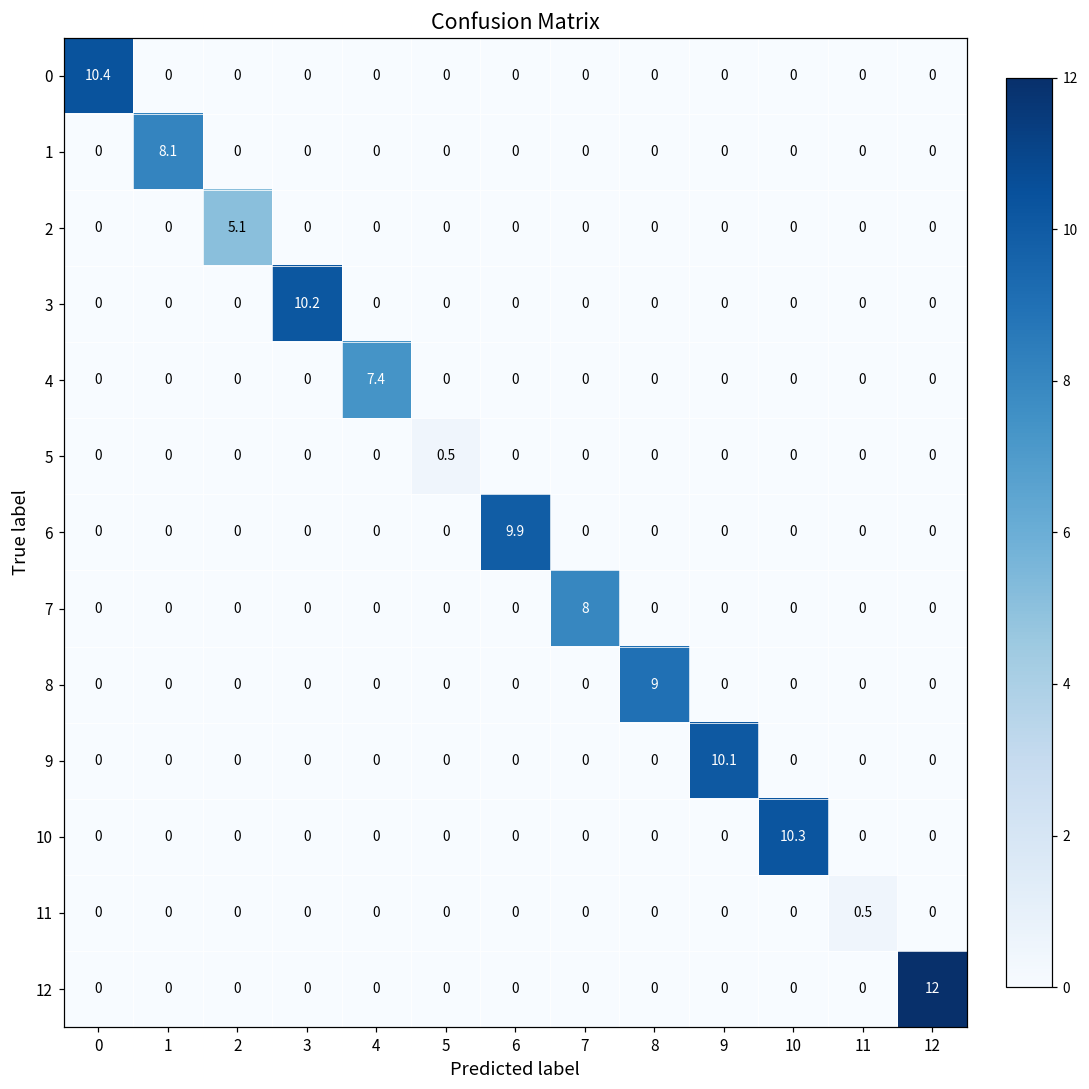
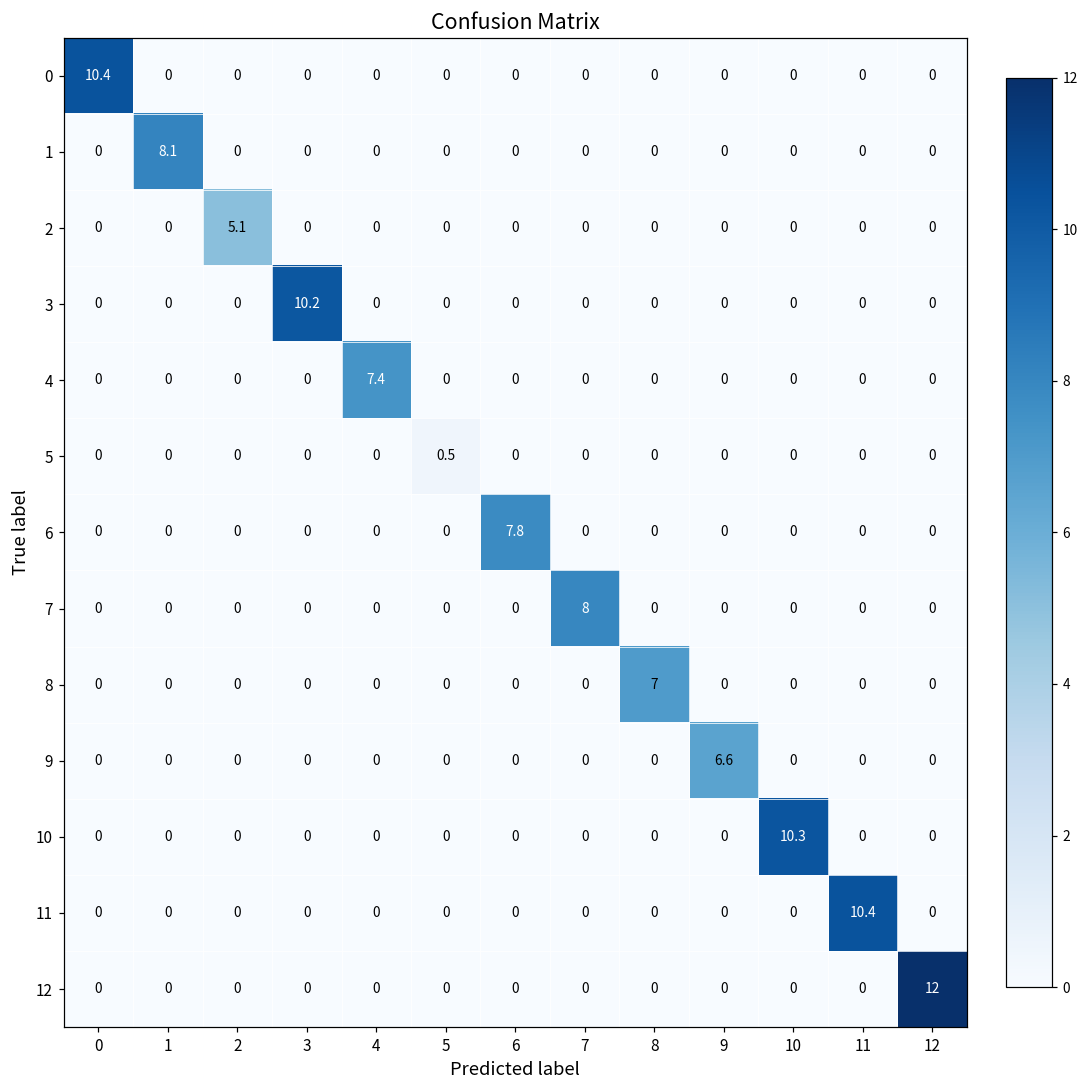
  {
    "0": {
      "0": 10.4,
      "1": 0,
      "2": 0,
      "3": 0,
      "4": 0,
      "5": 0,
      "6": 0,
      "7": 0,
      "8": 0,
      "9": 0,
      "10": 0,
      "11": 0,
      "12": 0
    },
    "1": {
      "0": 0,
      "1": 8.1,
      "2": 0,
      "3": 0,
      "4": 0,
      "5": 0,
      "6": 0,
      "7": 0,
      "8": 0,
      "9": 0,
      "10": 0,
      "11": 0,
      "12": 0
    },
    "2": {
      "0": 0,
      "1": 0,
      "2": 5.1,
      "3": 0,
      "4": 0,
      "5": 0,
      "6": 0,
      "7": 0,
      "8": 0,
      "9": 0,
      "10": 0,
      "11": 0,
      "12": 0
    },
    "3": {
      "0": 0,
      "1": 0,
      "2": 0,
      "3": 10.2,
      "4": 0,
      "5": 0,
      "6": 0,
      "7": 0,
      "8": 0,
      "9": 0,
      "10": 0,
      "11": 0,
      "12": 0
    },
    "4": {
      "0": 0,
      "1": 0,
      "2": 0,
      "3": 0,
      "4": 7.4,
      "5": 0,
      "6": 0,
      "7": 0,
      "8": 0,
      "9": 0,
      "10": 0,
      "11": 0,
      "12": 0
    },
    "5": {
      "0": 0,
      "1": 0,
      "2": 0,
      "3": 0,
      "4": 0,
      "5": 0.5,
      "6": 0,
      "7": 0,
      "8": 0,
      "9": 0,
      "10": 0,
      "11": 0,
      "12": 0
    },
    "6": {
      "0": 0,
      "1": 0,
      "2": 0,
      "3": 0,
      "4": 0,
      "5": 0,
-     "6": 9.9,
+     "6": 7.8,
      "7": 0,
      "8": 0,
      "9": 0,
      "10": 0,
      "11": 0,
      "12": 0
    },
    "7": {
      "0": 0,
      "1": 0,
      "2": 0,
      "3": 0,
      "4": 0,
      "5": 0,
      "6": 0,
      "7": 8,
      "8": 0,
      "9": 0,
      "10": 0,
      "11": 0,
      "12": 0
    },
    "8": {
      "0": 0,
      "1": 0,
      "2": 0,
      "3": 0,
      "4": 0,
      "5": 0,
      "6": 0,
      "7": 0,
-     "8": 9,
+     "8": 7,
      "9": 0,
      "10": 0,
      "11": 0,
      "12": 0
    },
    "9": {
      "0": 0,
      "1": 0,
      "2": 0,
      "3": 0,
      "4": 0,
      "5": 0,
      "6": 0,
      "7": 0,
      "8": 0,
-     "9": 10.1,
+     "9": 6.6,
      "10": 0,
      "11": 0,
      "12": 0
    },
    "10": {
      "0": 0,
      "1": 0,
      "2": 0,
      "3": 0,
      "4": 0,
      "5": 0,
      "6": 0,
      "7": 0,
      "8": 0,
      "9": 0,
      "10": 10.3,
      "11": 0,
      "12": 0
    },
    "11": {
      "0": 0,
      "1": 0,
      "2": 0,
      "3": 0,
      "4": 0,
      "5": 0,
      "6": 0,
      "7": 0,
      "8": 0,
      "9": 0,
      "10": 0,
-     "11": 0.5,
+     "11": 10.4,
      "12": 0
    },
    "12": {
      "0": 0,
      "1": 0,
      "2": 0,
      "3": 0,
      "4": 0,
      "5": 0,
      "6": 0,
      "7": 0,
      "8": 0,
      "9": 0,
      "10": 0,
      "11": 0,
      "12": 12
    }
  }
